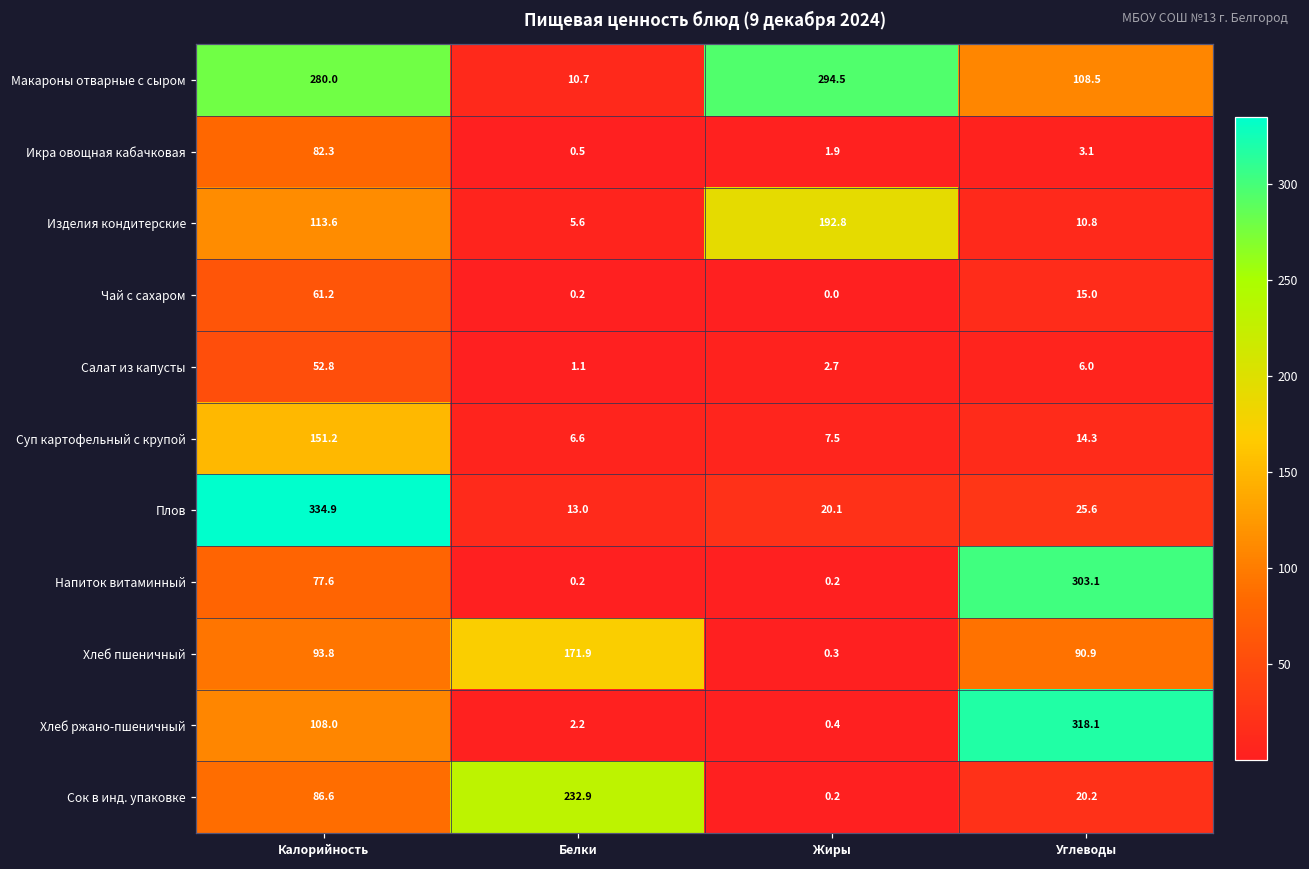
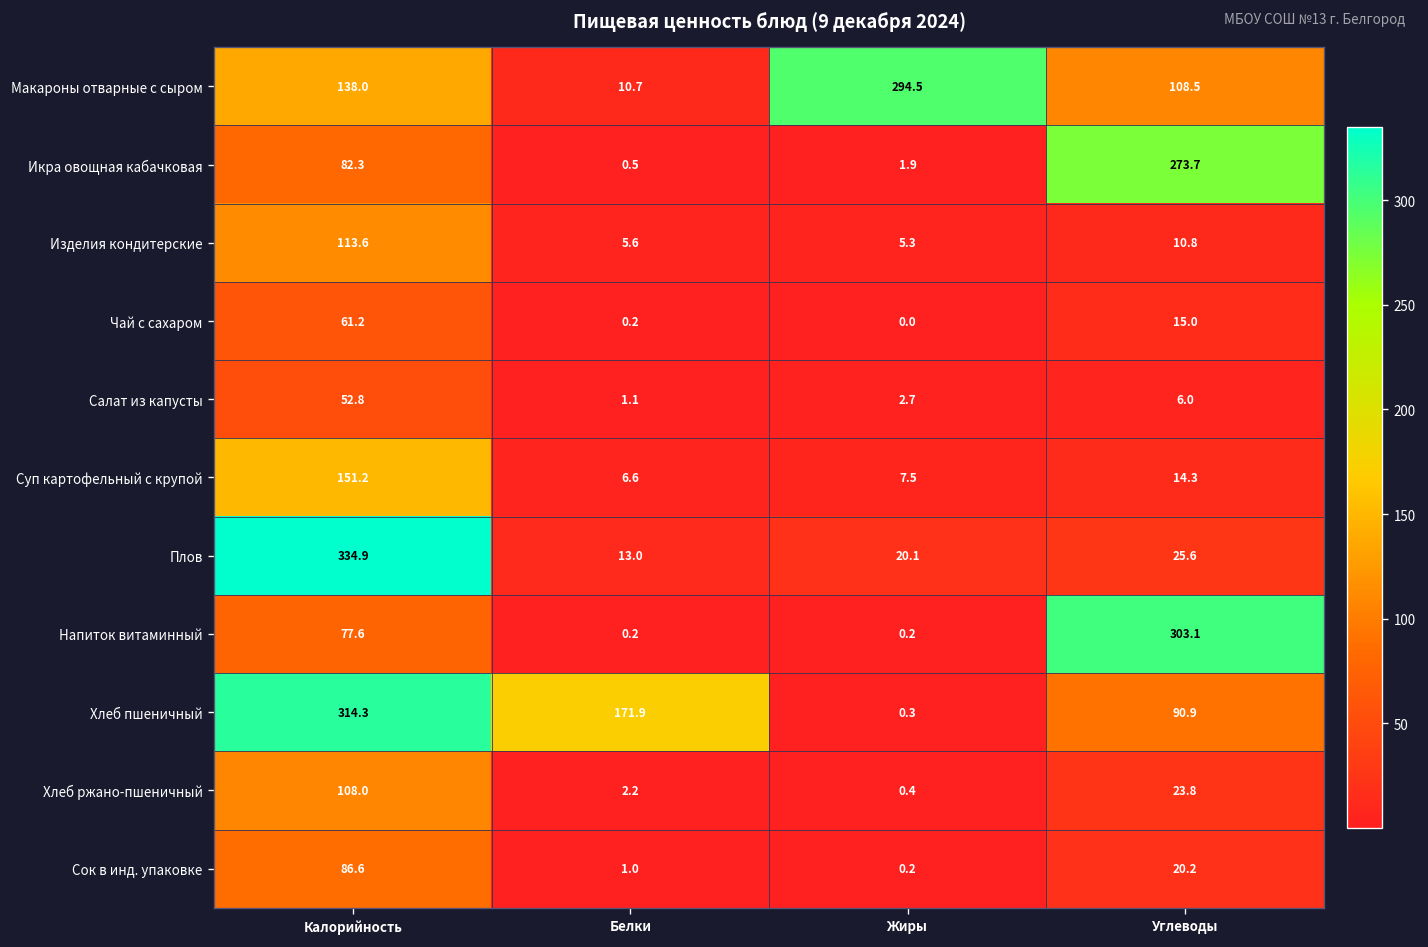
  {
    "Макароны отварные с сыром": {
-     "Калорийность": 280.0,
+     "Калорийность": 138.0,
      "Белки": 10.7,
      "Жиры": 294.5,
      "Углеводы": 108.5
    },
    "Икра овощная кабачковая": {
      "Калорийность": 82.3,
      "Белки": 0.5,
      "Жиры": 1.9,
-     "Углеводы": 3.1
+     "Углеводы": 273.7
    },
    "Изделия кондитерские": {
      "Калорийность": 113.6,
      "Белки": 5.6,
-     "Жиры": 192.8,
+     "Жиры": 5.3,
      "Углеводы": 10.8
    },
    "Чай с сахаром": {
      "Калорийность": 61.2,
      "Белки": 0.2,
      "Жиры": 0.0,
      "Углеводы": 15.0
    },
    "Салат из капусты": {
      "Калорийность": 52.8,
      "Белки": 1.1,
      "Жиры": 2.7,
      "Углеводы": 6.0
    },
    "Суп картофельный с крупой": {
      "Калорийность": 151.2,
      "Белки": 6.6,
      "Жиры": 7.5,
      "Углеводы": 14.3
    },
    "Плов": {
      "Калорийность": 334.9,
      "Белки": 13.0,
      "Жиры": 20.1,
      "Углеводы": 25.6
    },
    "Напиток витаминный": {
      "Калорийность": 77.6,
      "Белки": 0.2,
      "Жиры": 0.2,
      "Углеводы": 303.1
    },
    "Хлеб пшеничный": {
-     "Калорийность": 93.8,
+     "Калорийность": 314.3,
      "Белки": 171.9,
      "Жиры": 0.3,
      "Углеводы": 90.9
    },
    "Хлеб ржано-пшеничный": {
      "Калорийность": 108.0,
      "Белки": 2.2,
      "Жиры": 0.4,
-     "Углеводы": 318.1
+     "Углеводы": 23.8
    },
    "Сок в инд. упаковке": {
      "Калорийность": 86.6,
-     "Белки": 232.9,
+     "Белки": 1.0,
      "Жиры": 0.2,
      "Углеводы": 20.2
    }
  }
